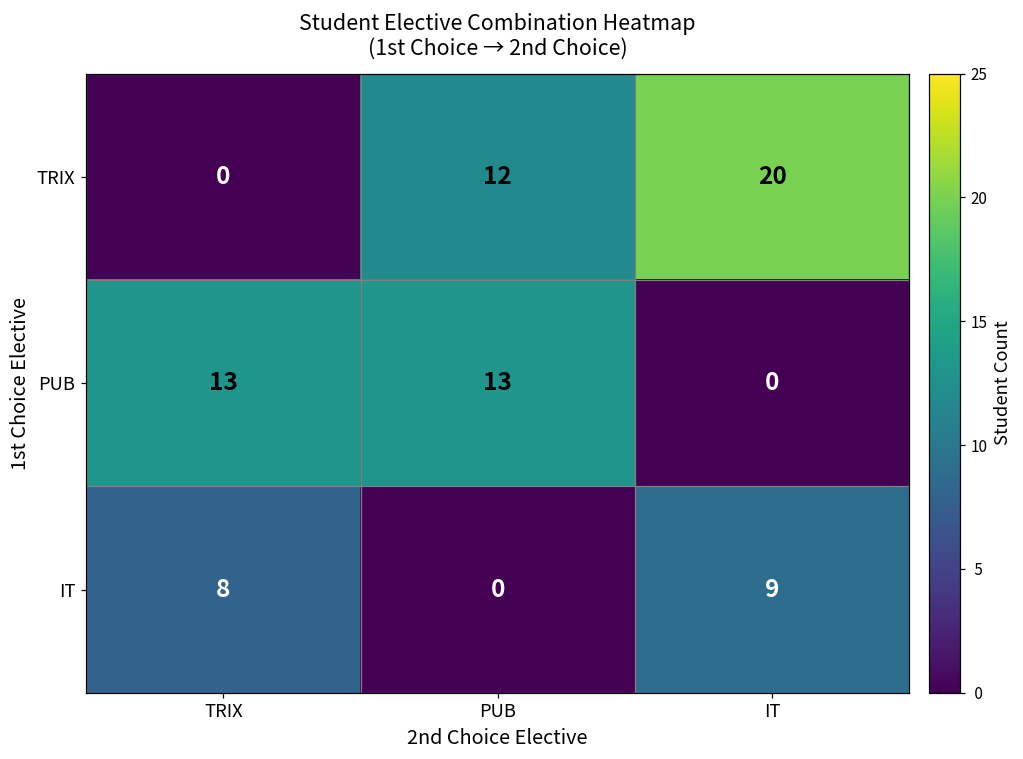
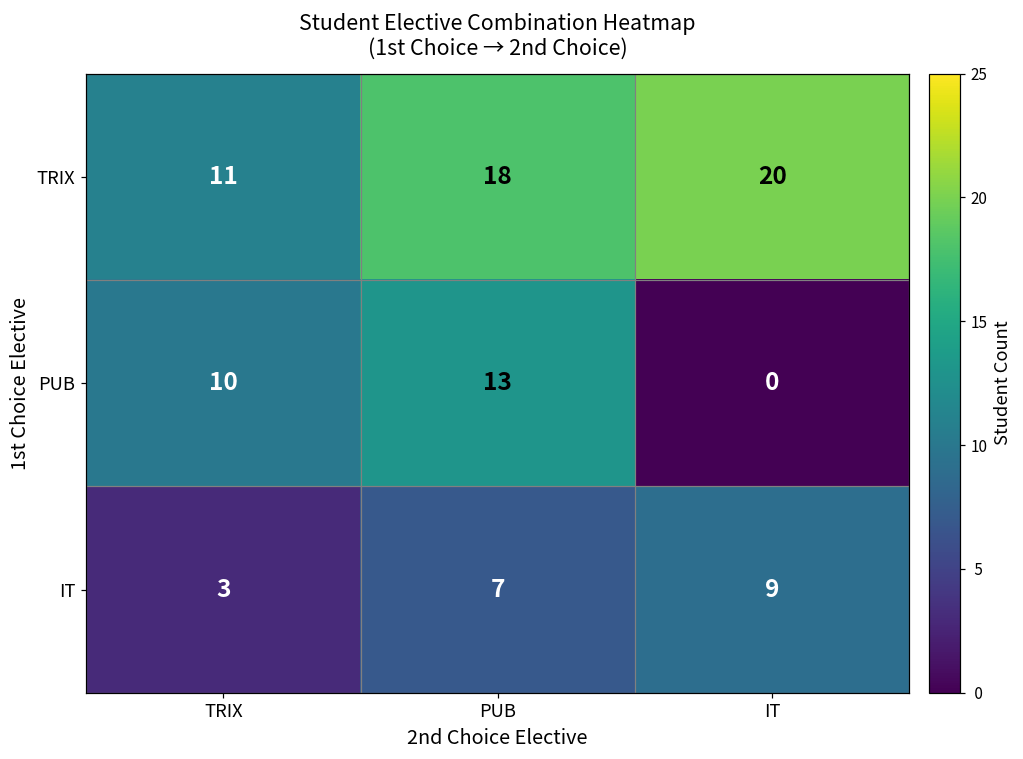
  {
    "TRIX": {
-     "TRIX": 0,
-     "PUB": 12,
+     "TRIX": 11,
+     "PUB": 18,
      "IT": 20
    },
    "PUB": {
-     "TRIX": 13,
+     "TRIX": 10,
      "PUB": 13,
      "IT": 0
    },
    "IT": {
-     "TRIX": 8,
-     "PUB": 0,
+     "TRIX": 3,
+     "PUB": 7,
      "IT": 9
    }
  }
